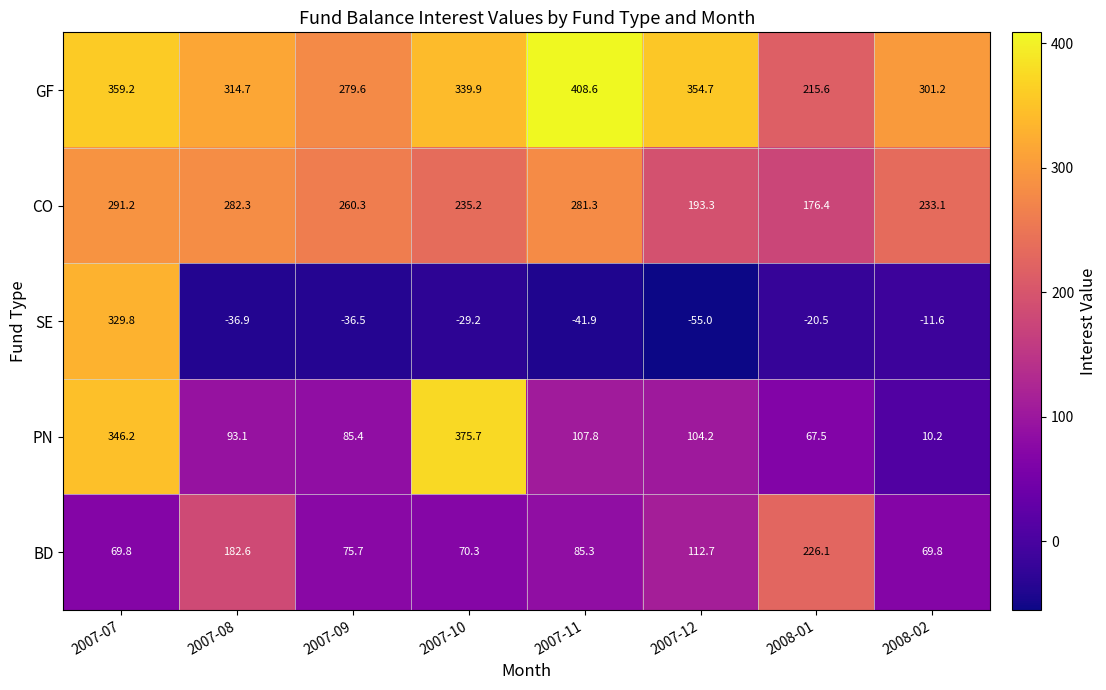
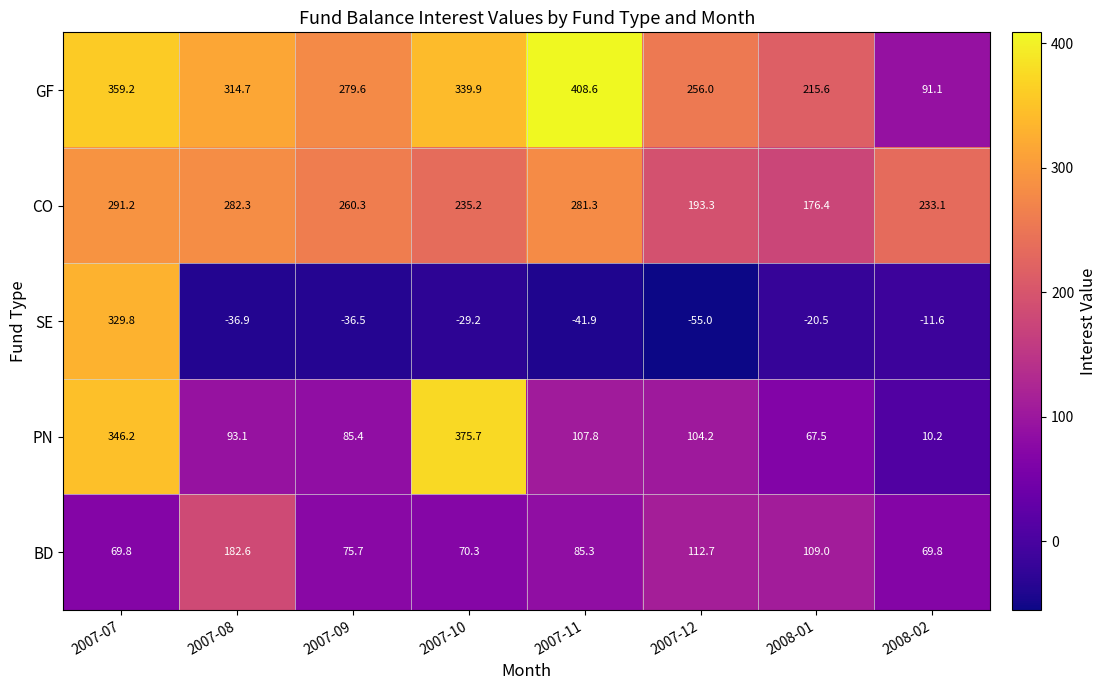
  {
    "GF": {
      "2007-07": 359.2,
      "2007-08": 314.7,
      "2007-09": 279.6,
      "2007-10": 339.9,
      "2007-11": 408.6,
-     "2007-12": 354.7,
+     "2007-12": 256.0,
      "2008-01": 215.6,
-     "2008-02": 301.2
+     "2008-02": 91.1
    },
    "CO": {
      "2007-07": 291.2,
      "2007-08": 282.3,
      "2007-09": 260.3,
      "2007-10": 235.2,
      "2007-11": 281.3,
      "2007-12": 193.3,
      "2008-01": 176.4,
      "2008-02": 233.1
    },
    "SE": {
      "2007-07": 329.8,
      "2007-08": -36.9,
      "2007-09": -36.5,
      "2007-10": -29.2,
      "2007-11": -41.9,
      "2007-12": -55.0,
      "2008-01": -20.5,
      "2008-02": -11.6
    },
    "PN": {
      "2007-07": 346.2,
      "2007-08": 93.1,
      "2007-09": 85.4,
      "2007-10": 375.7,
      "2007-11": 107.8,
      "2007-12": 104.2,
      "2008-01": 67.5,
      "2008-02": 10.2
    },
    "BD": {
      "2007-07": 69.8,
      "2007-08": 182.6,
      "2007-09": 75.7,
      "2007-10": 70.3,
      "2007-11": 85.3,
      "2007-12": 112.7,
-     "2008-01": 226.1,
+     "2008-01": 109.0,
      "2008-02": 69.8
    }
  }
